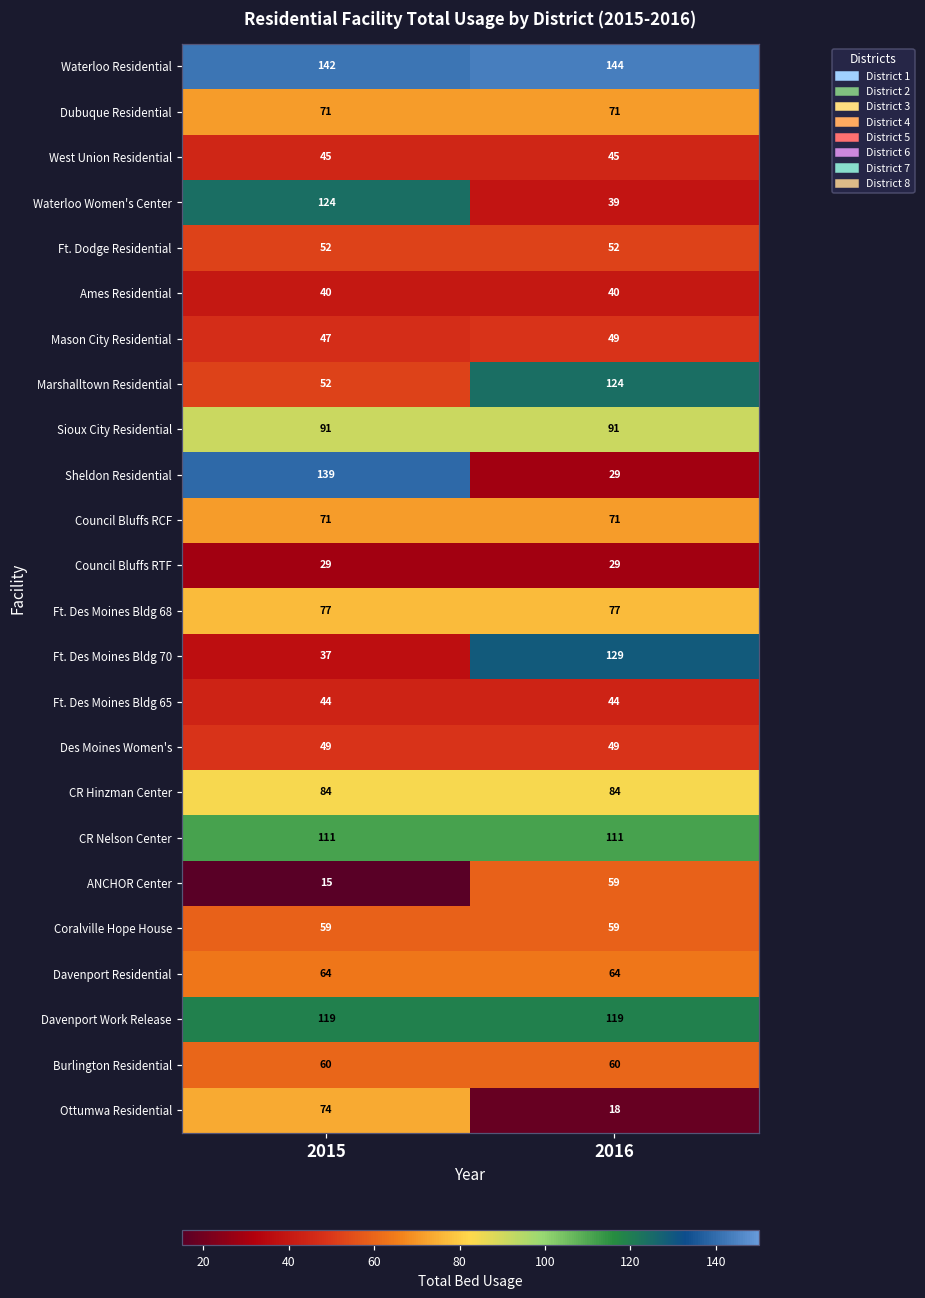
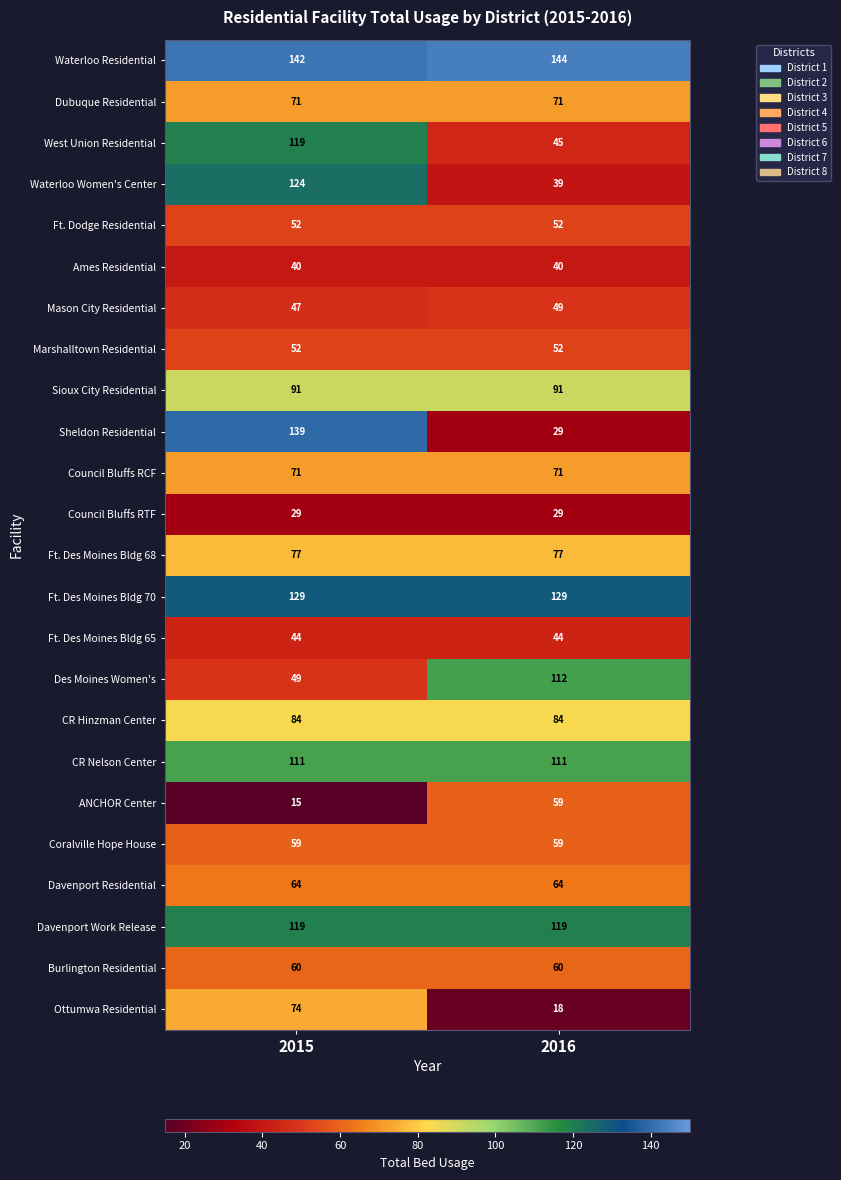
  {
    "Waterloo Residential": {
      "2015": 142,
      "2016": 144
    },
    "Dubuque Residential": {
      "2015": 71,
      "2016": 71
    },
    "West Union Residential": {
-     "2015": 45,
+     "2015": 119,
      "2016": 45
    },
    "Waterloo Women's Center": {
      "2015": 124,
      "2016": 39
    },
    "Ft. Dodge Residential": {
      "2015": 52,
      "2016": 52
    },
    "Ames Residential": {
      "2015": 40,
      "2016": 40
    },
    "Mason City Residential": {
      "2015": 47,
      "2016": 49
    },
    "Marshalltown Residential": {
      "2015": 52,
-     "2016": 124
+     "2016": 52
    },
    "Sioux City Residential": {
      "2015": 91,
      "2016": 91
    },
    "Sheldon Residential": {
      "2015": 139,
      "2016": 29
    },
    "Council Bluffs RCF": {
      "2015": 71,
      "2016": 71
    },
    "Council Bluffs RTF": {
      "2015": 29,
      "2016": 29
    },
    "Ft. Des Moines Bldg 68": {
      "2015": 77,
      "2016": 77
    },
    "Ft. Des Moines Bldg 70": {
-     "2015": 37,
+     "2015": 129,
      "2016": 129
    },
    "Ft. Des Moines Bldg 65": {
      "2015": 44,
      "2016": 44
    },
    "Des Moines Women's": {
      "2015": 49,
-     "2016": 49
+     "2016": 112
    },
    "CR Hinzman Center": {
      "2015": 84,
      "2016": 84
    },
    "CR Nelson Center": {
      "2015": 111,
      "2016": 111
    },
    "ANCHOR Center": {
      "2015": 15,
      "2016": 59
    },
    "Coralville Hope House": {
      "2015": 59,
      "2016": 59
    },
    "Davenport Residential": {
      "2015": 64,
      "2016": 64
    },
    "Davenport Work Release": {
      "2015": 119,
      "2016": 119
    },
    "Burlington Residential": {
      "2015": 60,
      "2016": 60
    },
    "Ottumwa Residential": {
      "2015": 74,
      "2016": 18
    }
  }
